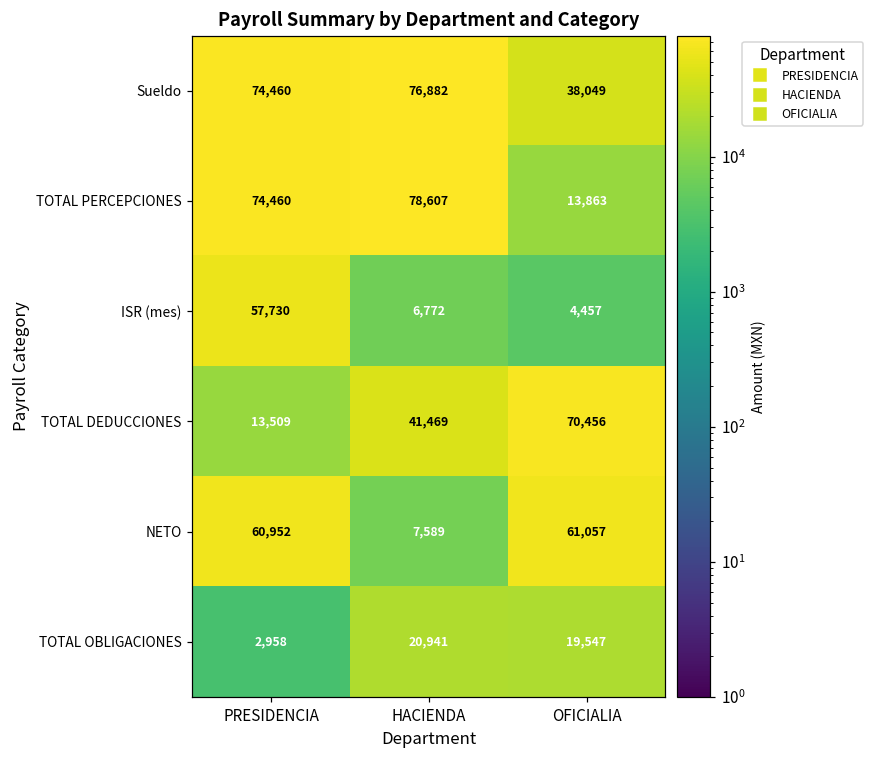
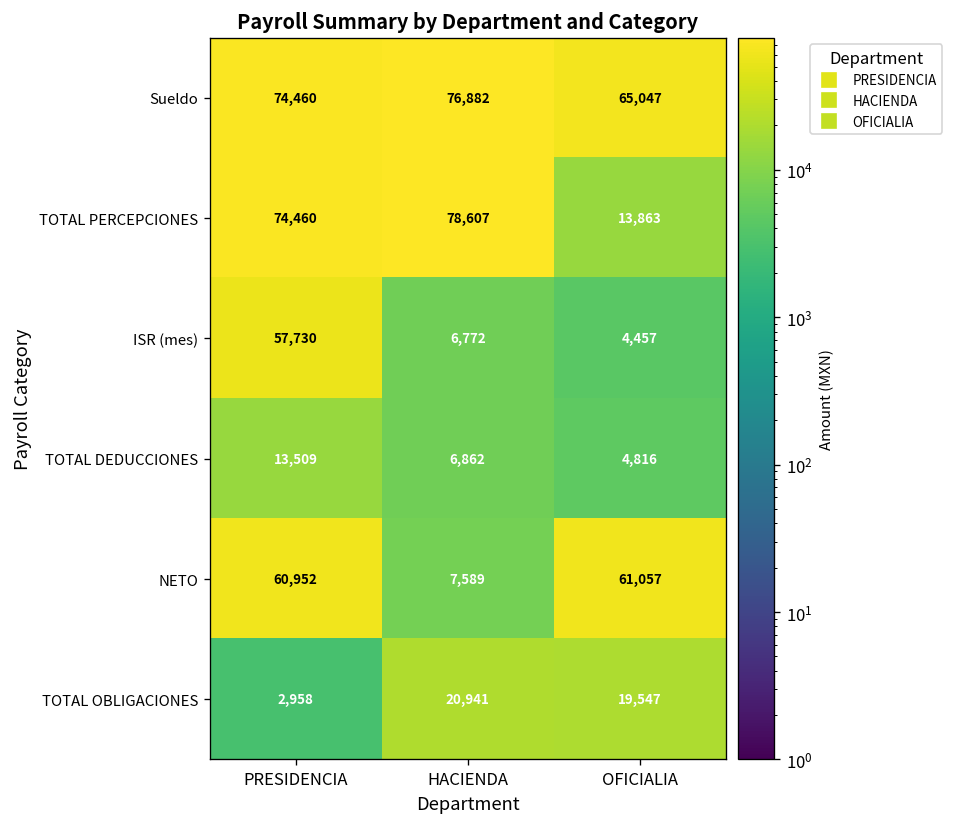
  {
    "Sueldo": {
      "PRESIDENCIA": "74,460",
      "HACIENDA": "76,882",
-     "OFICIALIA": "38,049"
+     "OFICIALIA": "65,047"
    },
    "TOTAL PERCEPCIONES": {
      "PRESIDENCIA": "74,460",
      "HACIENDA": "78,607",
      "OFICIALIA": "13,863"
    },
    "ISR (mes)": {
      "PRESIDENCIA": "57,730",
      "HACIENDA": "6,772",
      "OFICIALIA": "4,457"
    },
    "TOTAL DEDUCCIONES": {
      "PRESIDENCIA": "13,509",
-     "HACIENDA": "41,469",
-     "OFICIALIA": "70,456"
+     "HACIENDA": "6,862",
+     "OFICIALIA": "4,816"
    },
    "NETO": {
      "PRESIDENCIA": "60,952",
      "HACIENDA": "7,589",
      "OFICIALIA": "61,057"
    },
    "TOTAL OBLIGACIONES": {
      "PRESIDENCIA": "2,958",
      "HACIENDA": "20,941",
      "OFICIALIA": "19,547"
    }
  }
